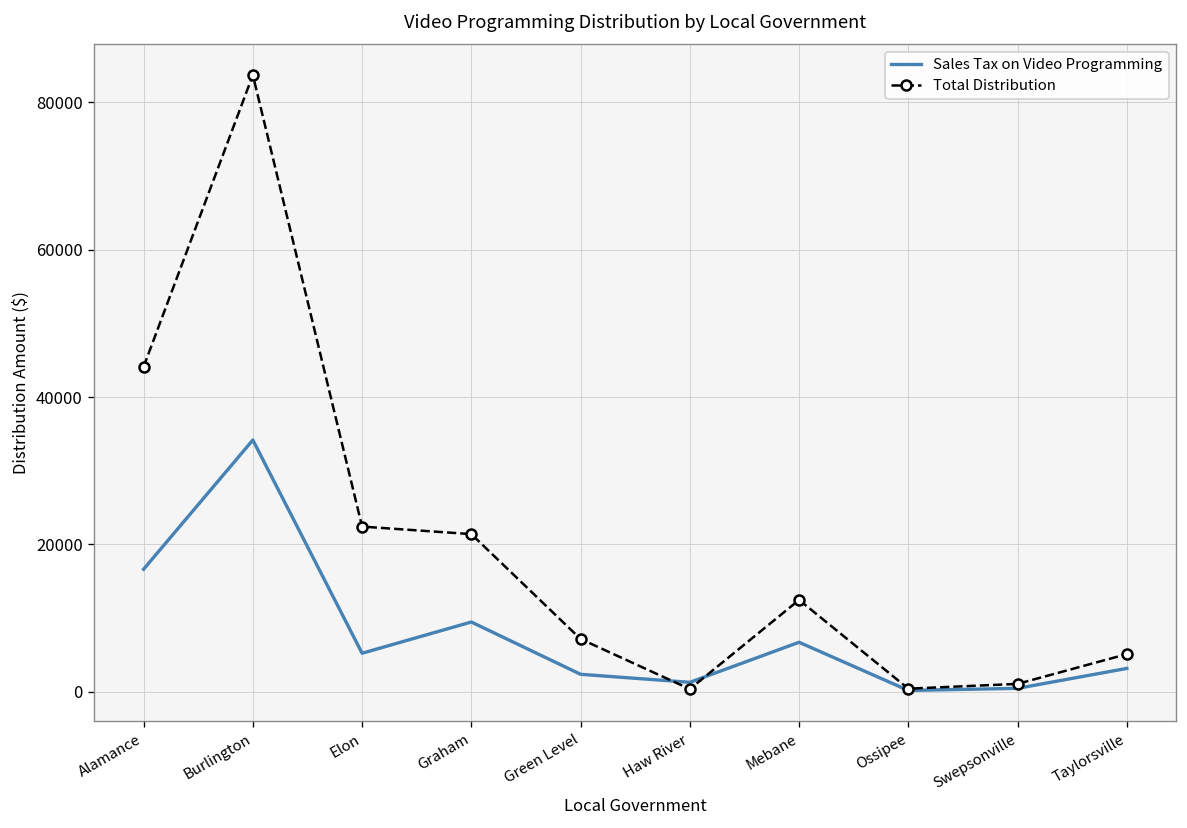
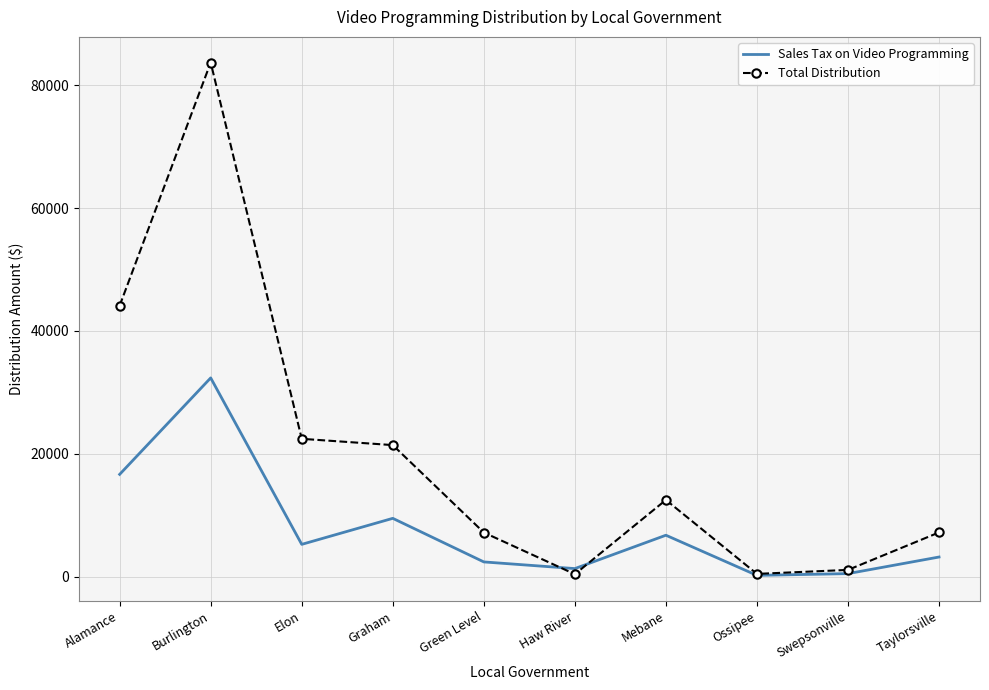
  {
    "Sales Tax on Video Programming": {
      "Alamance": 17000,
-     "Burlington": 34000,
+     "Burlington": 32000,
      "Elon": 5000,
      "Graham": 9000,
      "Green Level": 2000,
      "Haw River": 1000,
      "Mebane": 7000,
      "Swepsonville": 0,
      "Taylorsville": 3000
    },
    "Total Distribution": {
      "Alamance": 44000,
      "Burlington": 84000,
      "Elon": 22000,
      "Graham": 21000,
      "Green Level": 7000,
      "Haw River": 0,
      "Mebane": 12000,
      "Swepsonville": 1000,
-     "Taylorsville": 5000
+     "Taylorsville": 7000
    }
  }
